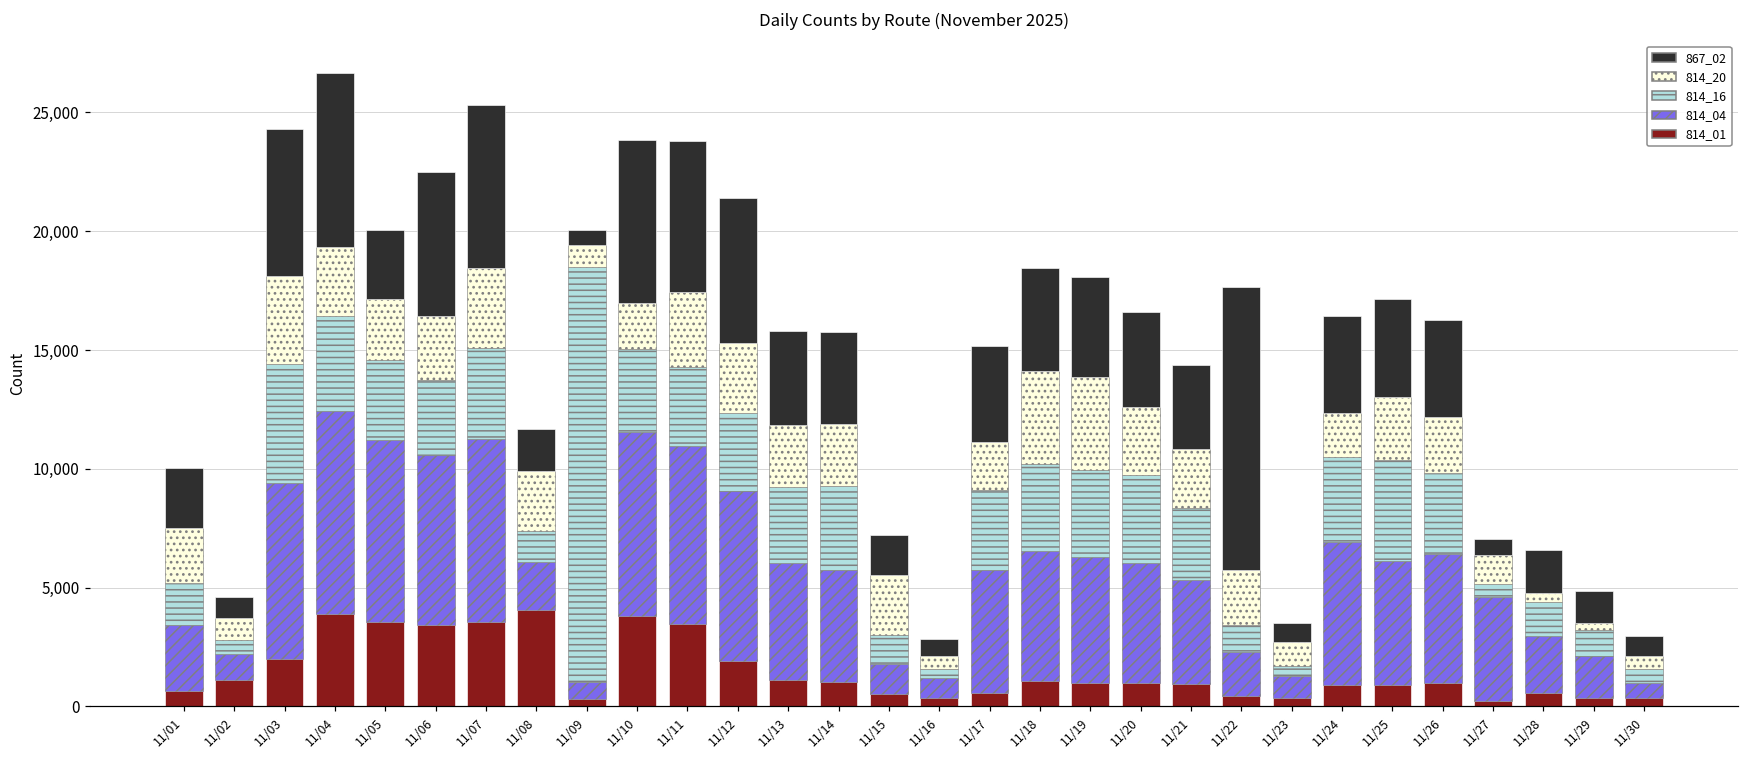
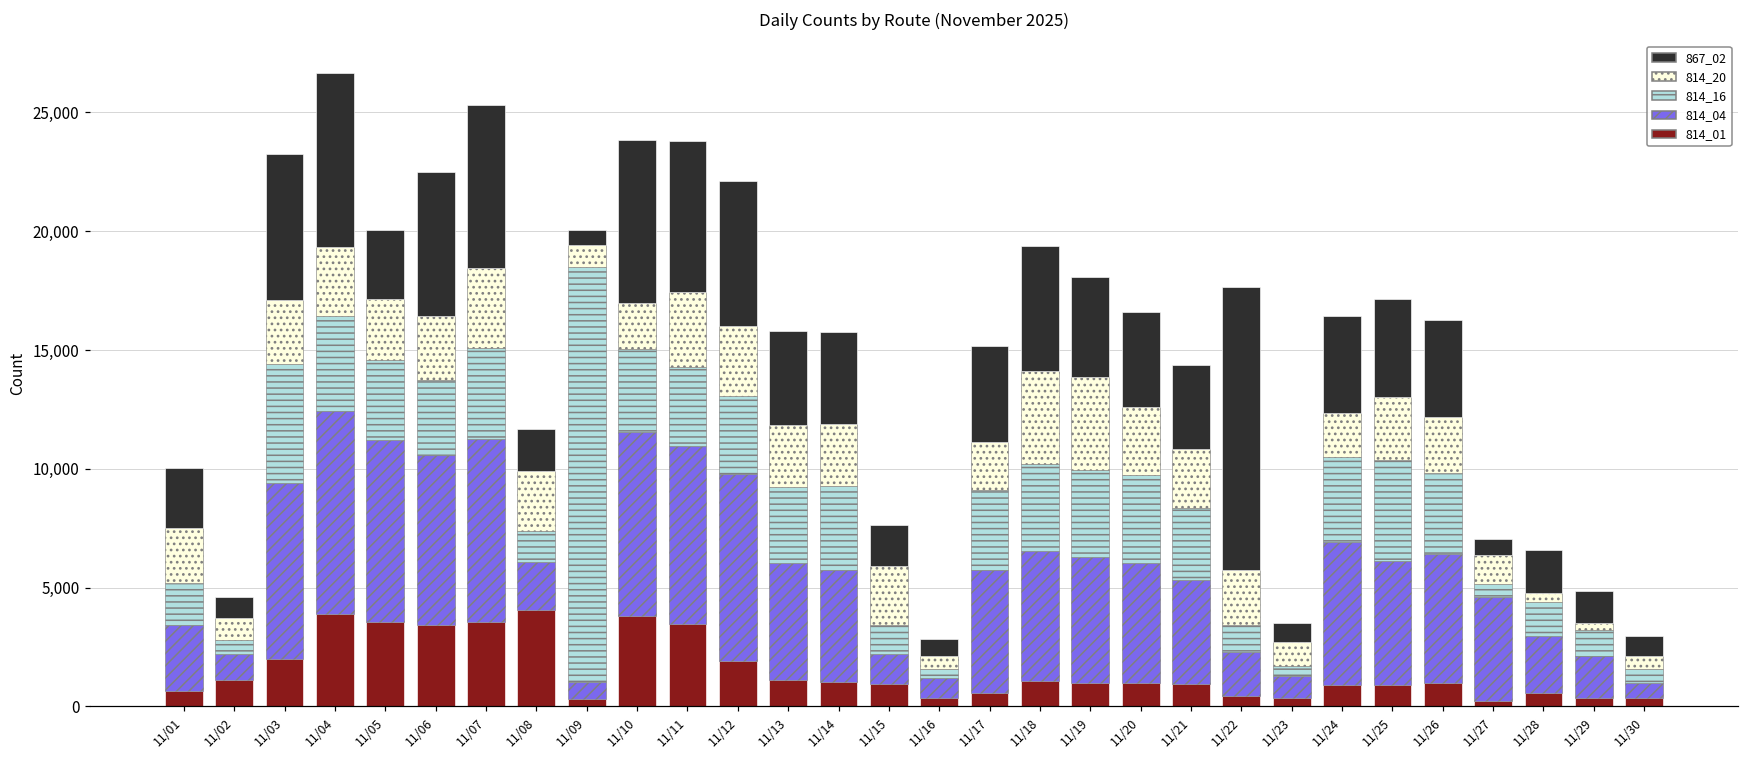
  {
    "814_01": {
      "11/01": "700",
      "11/02": "1,100",
      "11/03": "2,000",
      "11/04": "3,900",
      "11/05": "3,600",
      "11/06": "3,400",
      "11/07": "3,500",
      "11/08": "4,100",
      "11/09": "300",
      "11/10": "3,800",
      "11/11": "3,500",
      "11/12": "1,900",
      "11/13": "1,100",
      "11/14": "1,000",
-     "11/15": "500",
+     "11/15": "1,000",
      "11/16": "400",
      "11/17": "600",
      "11/18": "1,100",
      "11/19": "1,000",
      "11/20": "1,000",
      "11/21": "900",
      "11/22": "500",
      "11/23": "400",
      "11/24": "900",
      "11/25": "900",
      "11/26": "1,000",
      "11/27": "200",
      "11/28": "600",
      "11/29": "400",
      "11/30": "400"
    },
    "814_04": {
      "11/01": "2,800",
      "11/02": "1,100",
      "11/03": "7,400",
      "11/04": "8,500",
      "11/05": "7,600",
      "11/06": "7,200",
      "11/07": "7,700",
      "11/08": "2,000",
      "11/09": "700",
      "11/10": "7,700",
      "11/11": "7,500",
-     "11/12": "7,200",
+     "11/12": "7,900",
      "11/13": "4,900",
      "11/14": "4,700",
      "11/15": "1,200",
      "11/16": "800",
      "11/17": "5,200",
      "11/18": "5,500",
      "11/19": "5,300",
      "11/20": "5,100",
      "11/21": "4,400",
      "11/22": "1,800",
      "11/23": "900",
      "11/24": "6,000",
      "11/25": "5,200",
      "11/26": "5,400",
      "11/27": "4,400",
      "11/28": "2,400",
      "11/29": "1,800",
      "11/30": "600"
    },
    "814_16": {
      "11/01": "1,800",
      "11/02": "600",
      "11/03": "5,000",
      "11/04": "4,000",
      "11/05": "3,400",
      "11/06": "3,100",
      "11/07": "3,800",
      "11/08": "1,300",
      "11/09": "17,500",
      "11/10": "3,500",
      "11/11": "3,300",
      "11/12": "3,300",
      "11/13": "3,200",
      "11/14": "3,500",
      "11/15": "1,200",
      "11/16": "400",
      "11/17": "3,400",
      "11/18": "3,700",
      "11/19": "3,700",
      "11/20": "3,700",
      "11/21": "3,000",
      "11/22": "1,100",
      "11/23": "400",
      "11/24": "3,600",
      "11/25": "4,200",
      "11/26": "3,400",
      "11/27": "500",
      "11/28": "1,400",
      "11/29": "1,100",
      "11/30": "600"
    },
    "814_20": {
      "11/01": "2,300",
      "11/02": "900",
-     "11/03": "3,700",
+     "11/03": "2,700",
      "11/04": "2,900",
      "11/05": "2,600",
      "11/06": "2,700",
      "11/07": "3,400",
      "11/08": "2,500",
      "11/09": "900",
      "11/10": "1,900",
      "11/11": "3,200",
      "11/12": "3,000",
      "11/13": "2,600",
      "11/14": "2,600",
      "11/15": "2,500",
      "11/16": "600",
      "11/17": "2,000",
      "11/18": "3,900",
      "11/19": "3,900",
      "11/20": "2,800",
      "11/21": "2,500",
      "11/22": "2,300",
      "11/23": "1,000",
      "11/24": "1,800",
      "11/25": "2,700",
      "11/26": "2,400",
      "11/27": "1,200",
      "11/28": "400",
      "11/29": "300",
      "11/30": "500"
    },
    "867_02": {
      "11/01": "2,500",
      "11/02": "900",
      "11/03": "6,200",
      "11/04": "7,300",
      "11/05": "2,900",
      "11/06": "6,100",
      "11/07": "6,900",
      "11/08": "1,800",
      "11/09": "600",
      "11/10": "6,900",
      "11/11": "6,400",
      "11/12": "6,100",
      "11/13": "3,900",
      "11/14": "3,900",
      "11/15": "1,700",
      "11/16": "700",
      "11/17": "4,100",
-     "11/18": "4,300",
+     "11/18": "5,300",
      "11/19": "4,200",
      "11/20": "4,000",
      "11/21": "3,600",
      "11/22": "11,900",
      "11/23": "800",
      "11/24": "4,100",
      "11/25": "4,100",
      "11/26": "4,100",
      "11/27": "700",
      "11/28": "1,800",
      "11/29": "1,400",
      "11/30": "900"
    }
  }
